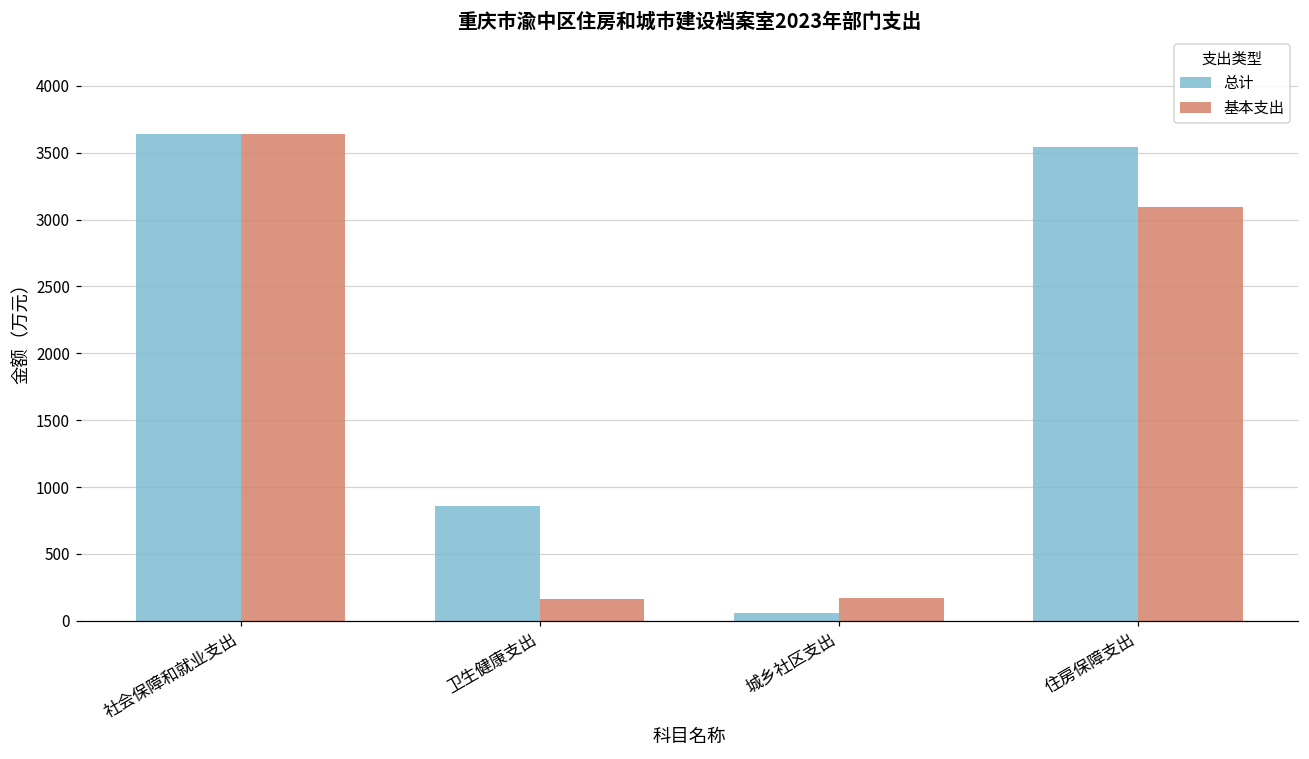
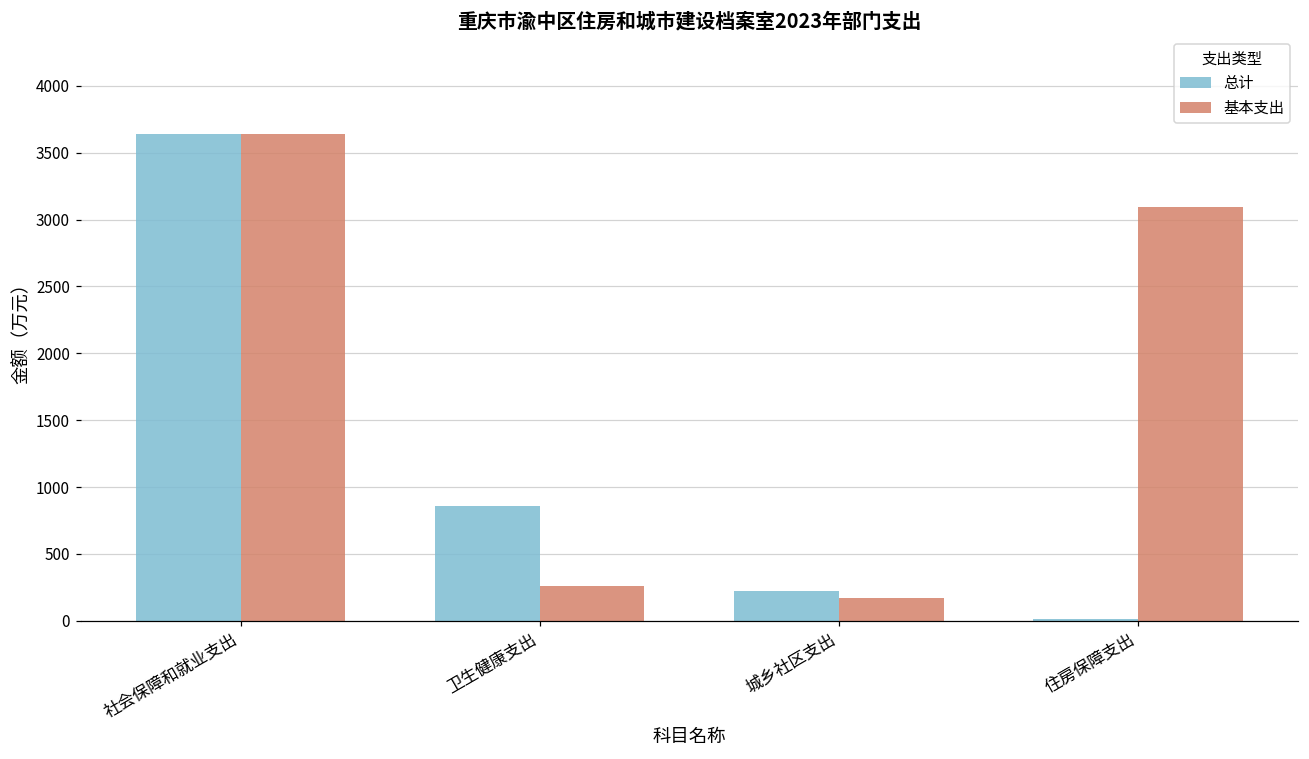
  {
    "总计": {
      "社会保障和就业支出": 3640,
      "卫生健康支出": 860,
-     "城乡社区支出": 60,
-     "住房保障支出": 3540
+     "城乡社区支出": 220,
+     "住房保障支出": 10
    },
    "基本支出": {
      "社会保障和就业支出": 3640,
-     "卫生健康支出": 160,
+     "卫生健康支出": 260,
      "城乡社区支出": 170,
      "住房保障支出": 3090
    }
  }
